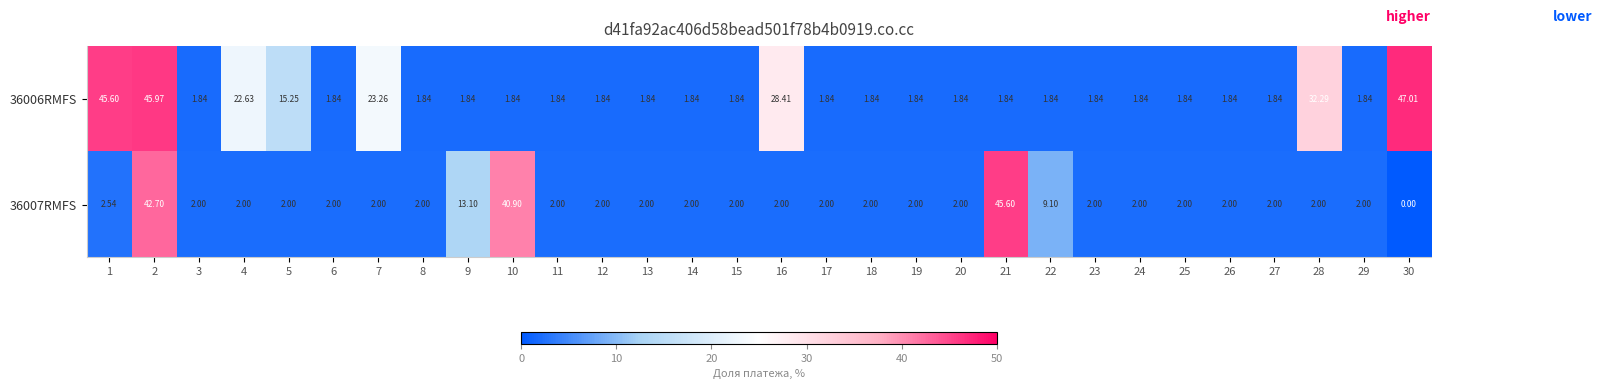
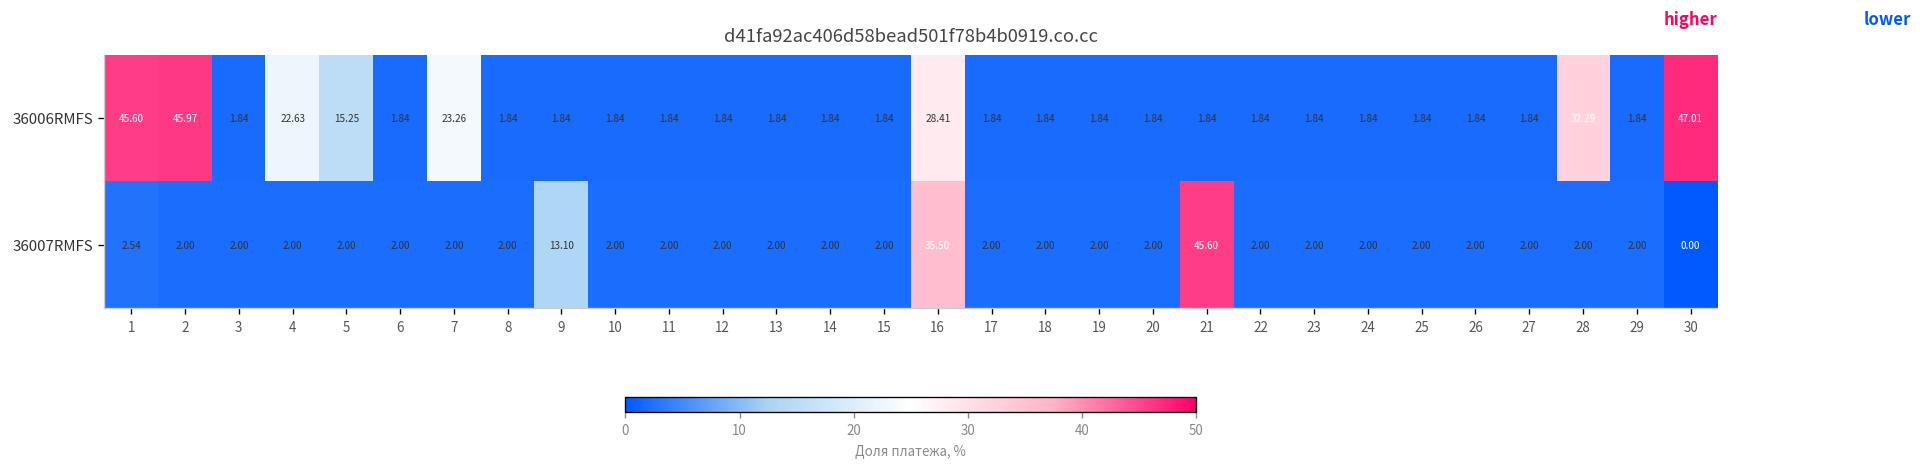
  {
    "36006RMFS": {
      "1": 45.60,
      "2": 45.97,
      "3": 1.84,
      "4": 22.63,
      "5": 15.25,
      "6": 1.84,
      "7": 23.26,
      "8": 1.84,
      "9": 1.84,
      "10": 1.84,
      "11": 1.84,
      "12": 1.84,
      "13": 1.84,
      "14": 1.84,
      "15": 1.84,
      "16": 28.41,
      "17": 1.84,
      "18": 1.84,
      "19": 1.84,
      "20": 1.84,
      "21": 1.84,
      "22": 1.84,
      "23": 1.84,
      "24": 1.84,
      "25": 1.84,
      "26": 1.84,
      "27": 1.84,
      "29": 1.84,
      "30": 47.01
    },
    "36007RMFS": {
      "1": 2.54,
-     "2": 42.70,
+     "2": 2.00,
      "3": 2.00,
      "4": 2.00,
      "5": 2.00,
      "6": 2.00,
      "7": 2.00,
      "8": 2.00,
      "9": 13.10,
-     "10": 40.90,
+     "10": 2.00,
      "11": 2.00,
      "12": 2.00,
      "13": 2.00,
      "14": 2.00,
      "15": 2.00,
-     "16": 2.00,
+     "16": 35.50,
      "17": 2.00,
      "18": 2.00,
      "19": 2.00,
      "20": 2.00,
      "21": 45.60,
-     "22": 9.10,
+     "22": 2.00,
      "23": 2.00,
      "24": 2.00,
      "25": 2.00,
      "26": 2.00,
      "27": 2.00,
      "28": 2.00,
      "29": 2.00,
      "30": 0.00
    }
  }
